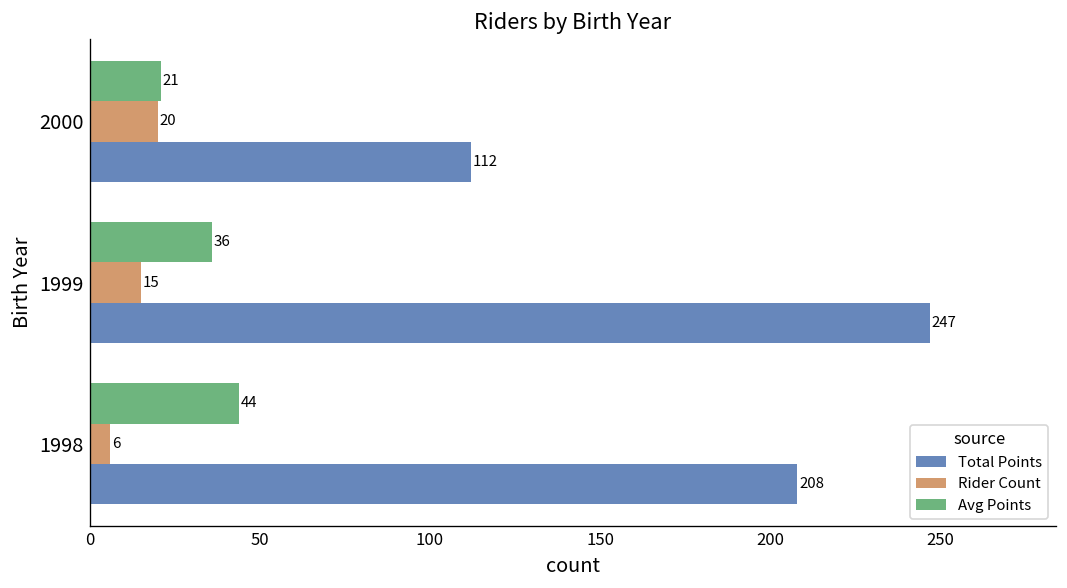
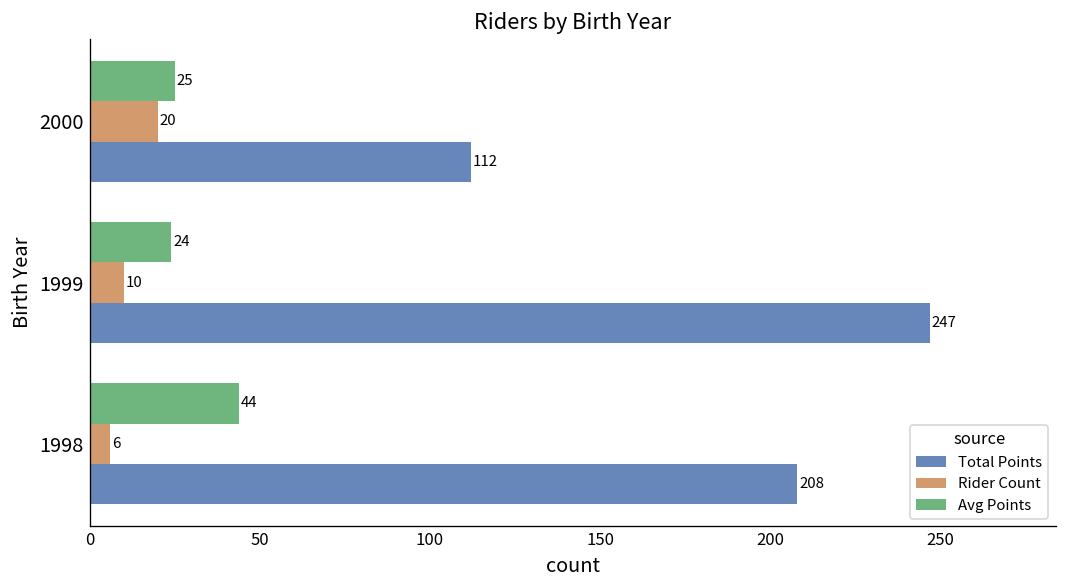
  {
    "Total Points": {
      "2000": 112,
      "1999": 247,
      "1998": 208
    },
    "Rider Count": {
      "2000": 20,
-     "1999": 15,
+     "1999": 10,
      "1998": 6
    },
    "Avg Points": {
-     "2000": 21,
-     "1999": 36,
+     "2000": 25,
+     "1999": 24,
      "1998": 44
    }
  }
